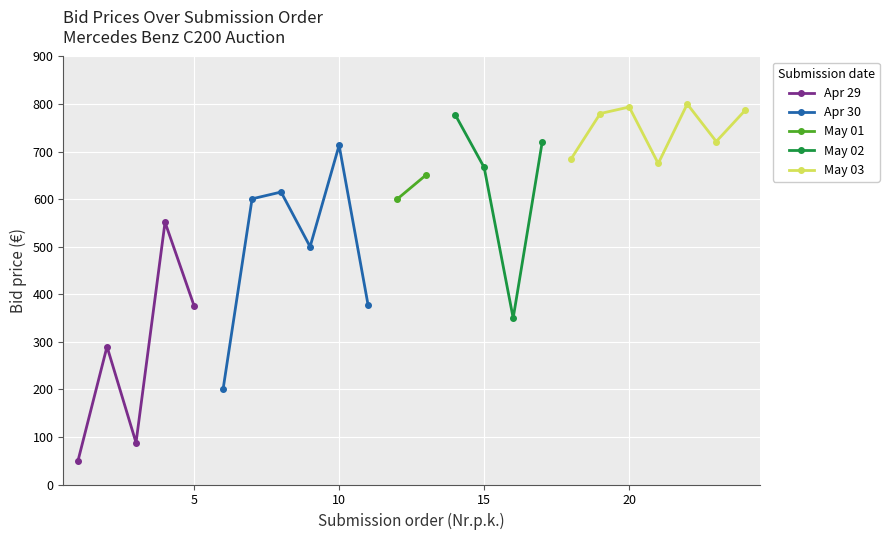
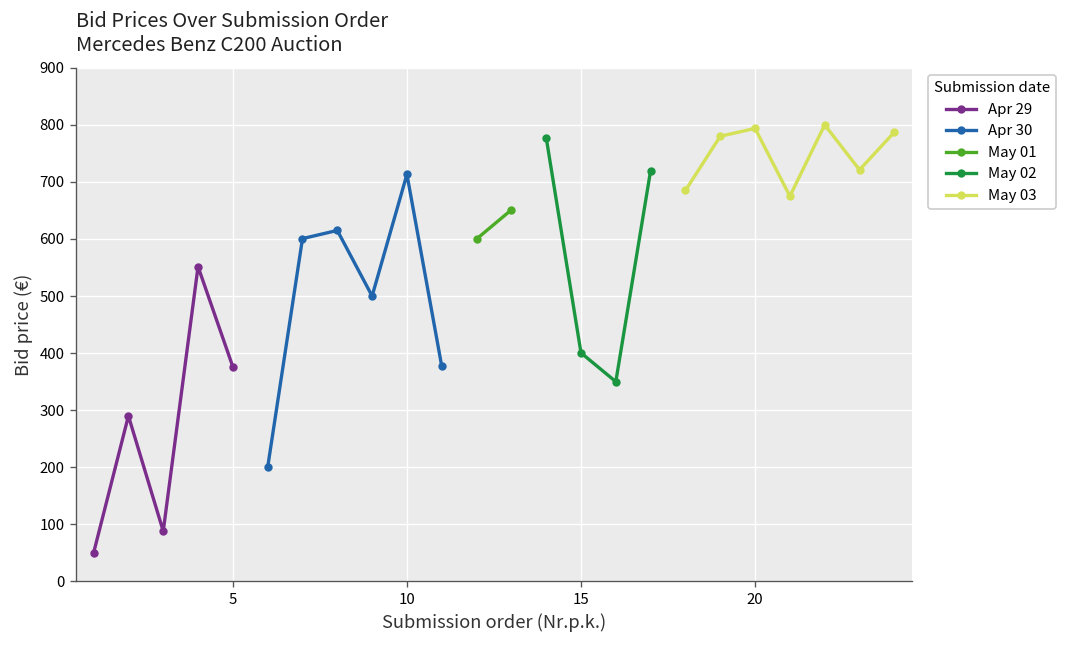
  {
    "Apr 29": {
      "5": 380
    },
    "Apr 30": {
      "10": 710
    },
    "May 02": {
-     "15": 670
+     "15": 400
    },
    "May 03": {
      "20": 790
    }
  }
